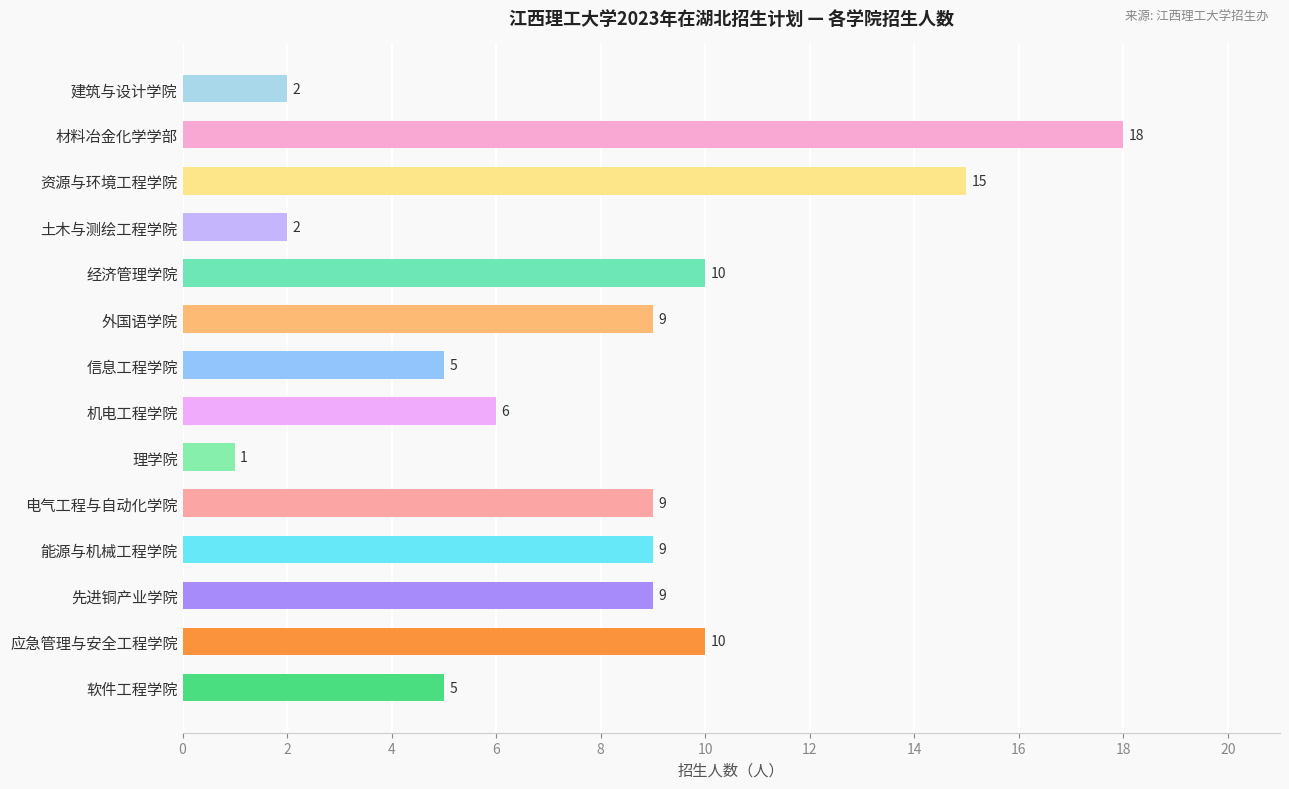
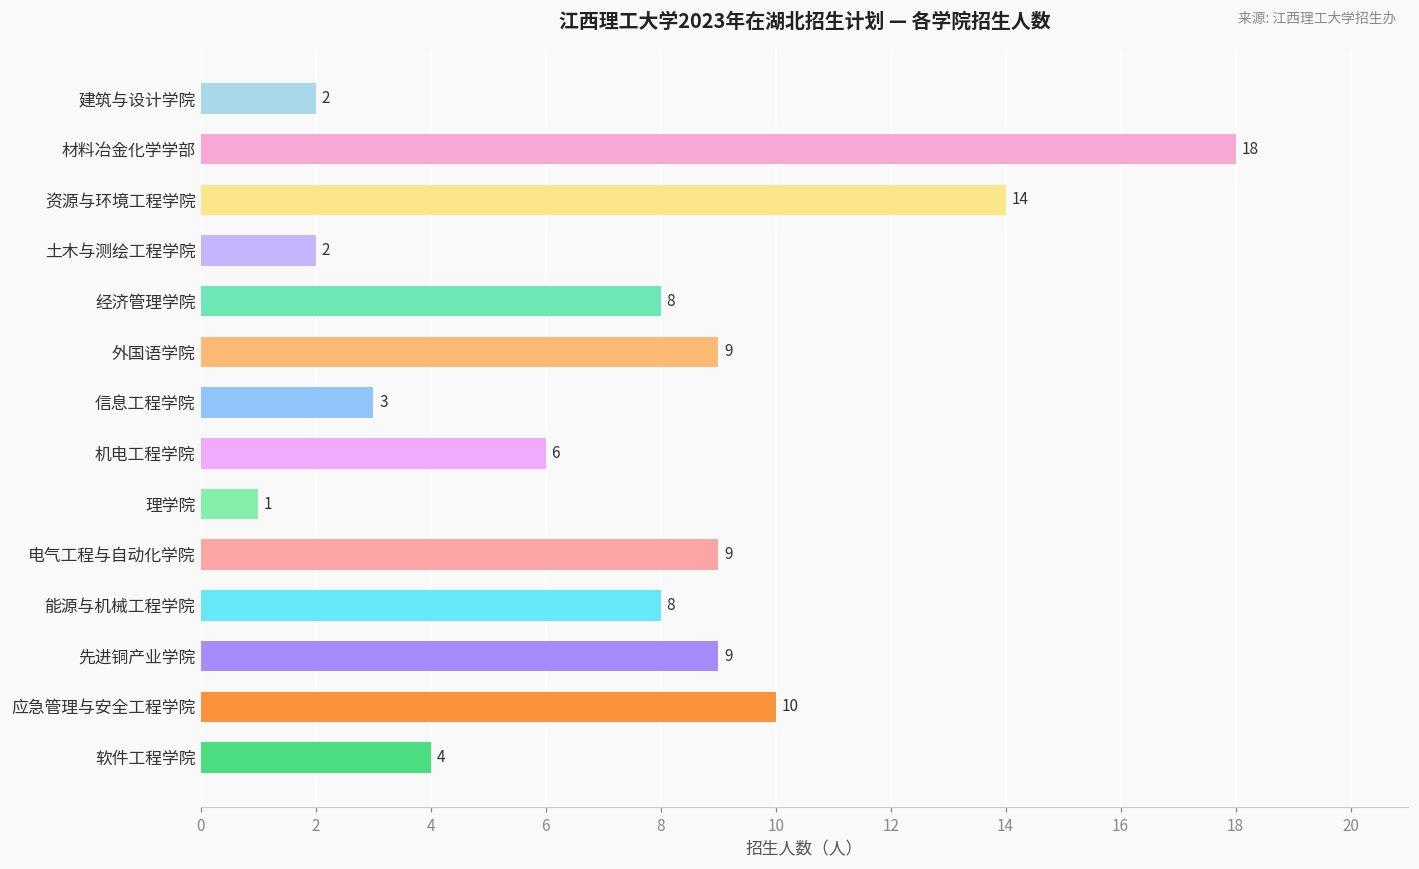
  {
    "建筑与设计学院": 2,
    "材料冶金化学学部": 18,
-   "资源与环境工程学院": 15,
+   "资源与环境工程学院": 14,
    "土木与测绘工程学院": 2,
-   "经济管理学院": 10,
+   "经济管理学院": 8,
    "外国语学院": 9,
-   "信息工程学院": 5,
+   "信息工程学院": 3,
    "机电工程学院": 6,
    "理学院": 1,
    "电气工程与自动化学院": 9,
-   "能源与机械工程学院": 9,
+   "能源与机械工程学院": 8,
    "先进铜产业学院": 9,
    "应急管理与安全工程学院": 10,
-   "软件工程学院": 5
+   "软件工程学院": 4
  }
